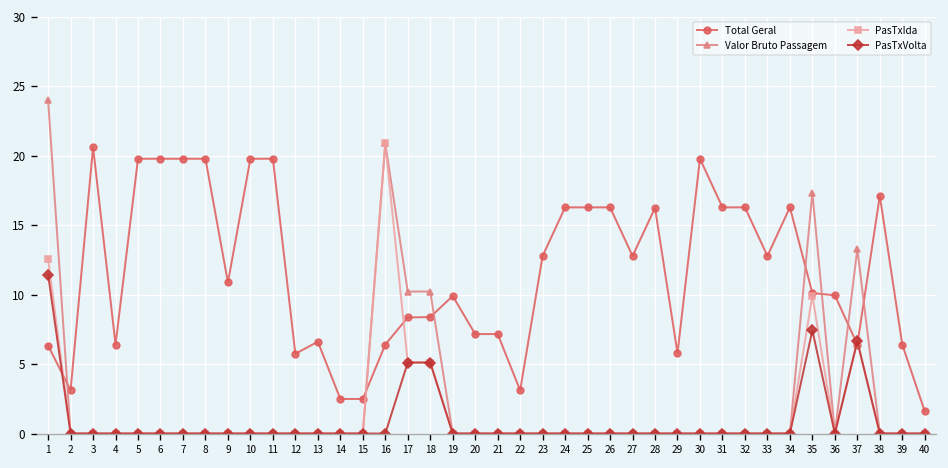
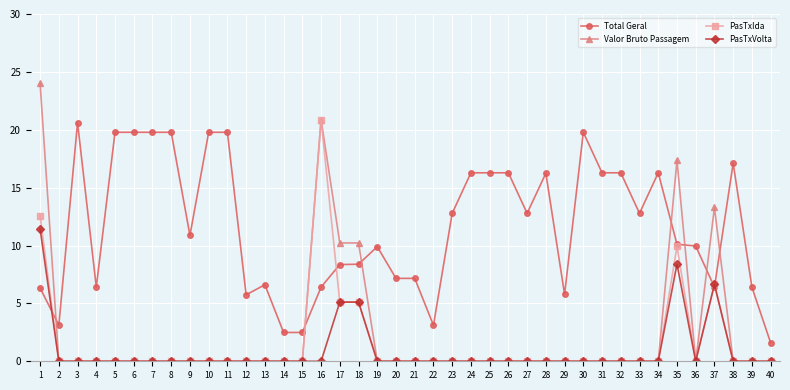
  {
    "PasTxVolta": {
      "1": 11.4,
      "16": 0.0,
-     "35": 7.4
+     "35": 8.4
    }
  }
